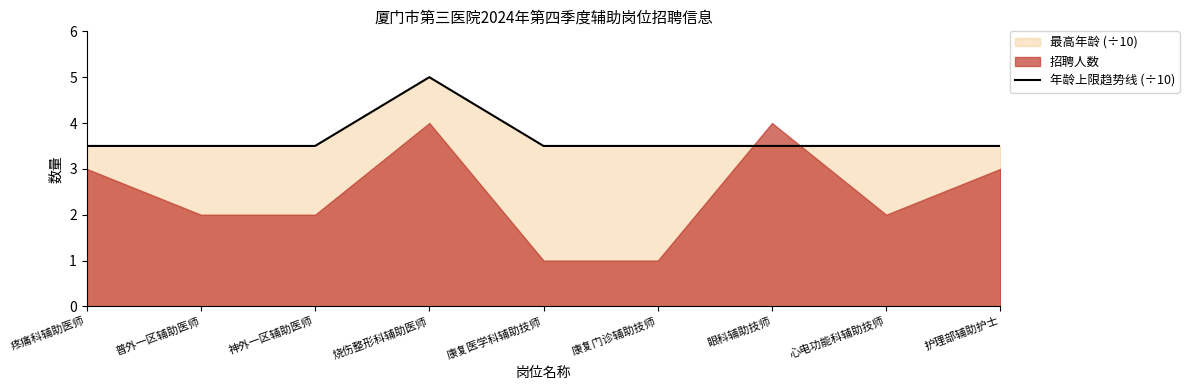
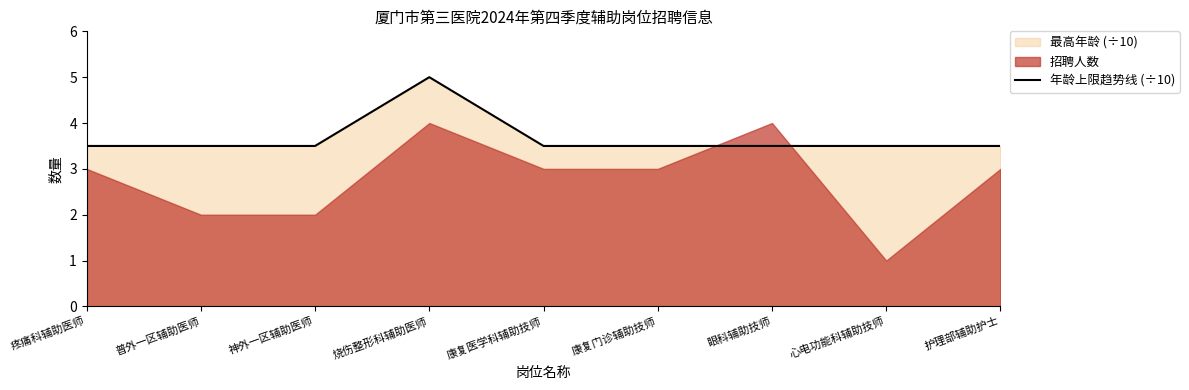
  {
    "最高年龄 (÷10)": {
      "疼痛科辅助医师": 3.5,
      "普外一区辅助医师": 3.5,
      "神外一区辅助医师": 3.5,
      "烧伤整形科辅助医师": 5,
      "康复医学科辅助技师": 3.5,
      "康复门诊辅助技师": 3.5,
      "眼科辅助技师": 3.5,
      "心电功能科辅助技师": 3.5,
      "护理部辅助护士": 3.5
    },
    "招聘人数": {
      "疼痛科辅助医师": 3,
      "普外一区辅助医师": 2,
      "神外一区辅助医师": 2,
      "烧伤整形科辅助医师": 4,
-     "康复医学科辅助技师": 1,
-     "康复门诊辅助技师": 1,
+     "康复医学科辅助技师": 3,
+     "康复门诊辅助技师": 3,
      "眼科辅助技师": 4,
-     "心电功能科辅助技师": 2,
+     "心电功能科辅助技师": 1,
      "护理部辅助护士": 3
    }
  }
